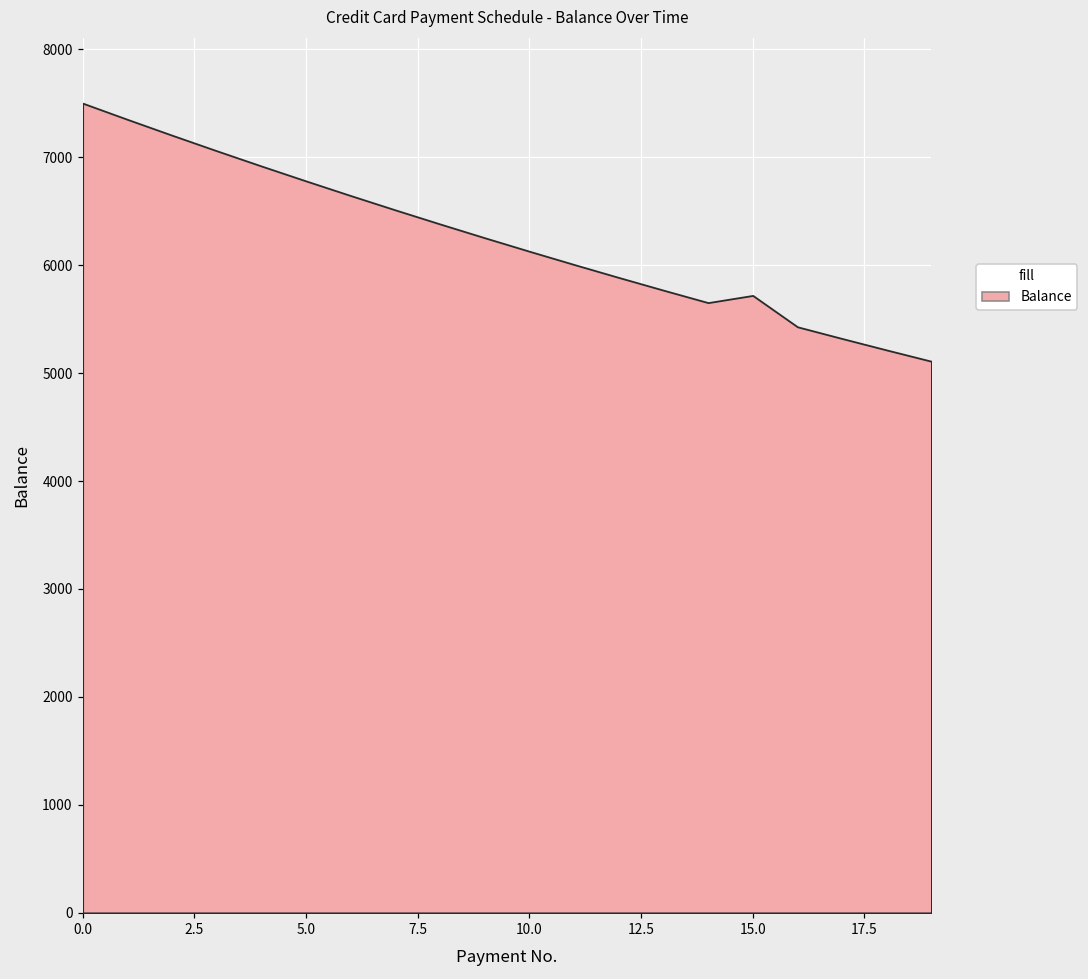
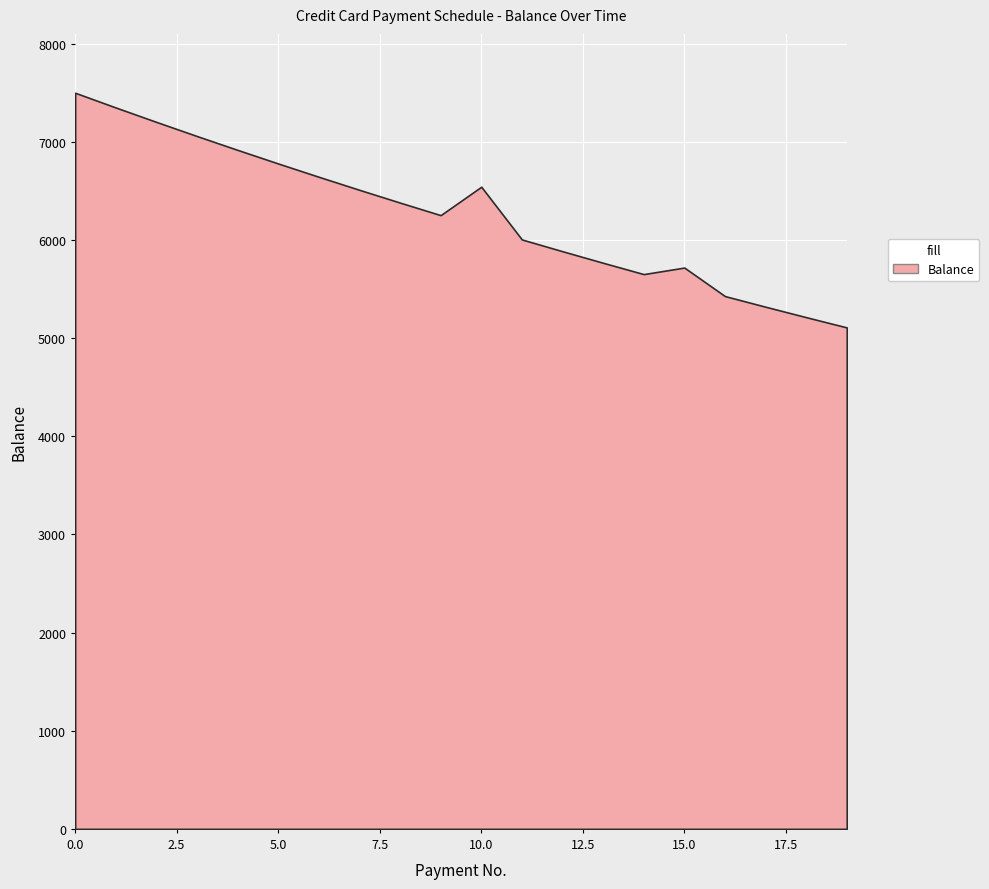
  {
    "0.0": 7500,
    "5.0": 6800,
-   "10.0": 6100,
+   "10.0": 6500,
    "15.0": 5700
  }
